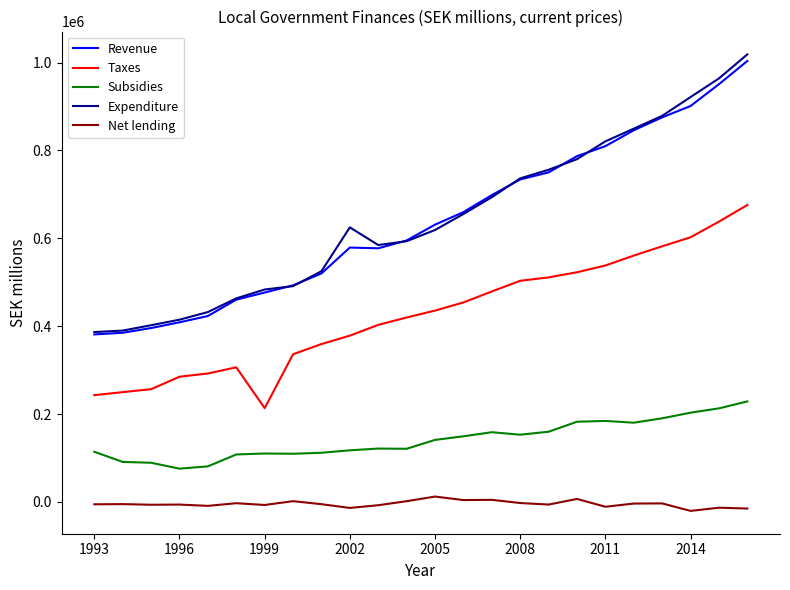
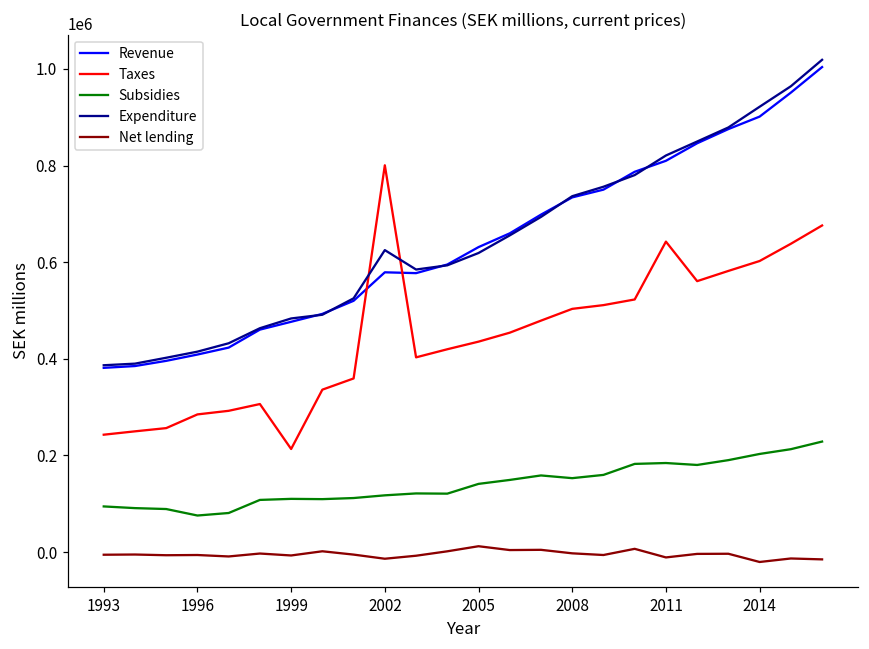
  {
    "Revenue": {
      "1996": 410000,
      "1999": 480000,
      "2002": 580000,
      "2005": 630000,
      "2011": 810000,
      "2014": 900000
    },
    "Taxes": {
      "1993": 240000,
      "1996": 280000,
      "1999": 210000,
-     "2002": 380000,
+     "2002": 800000,
      "2005": 440000,
      "2008": 500000,
-     "2011": 540000,
+     "2011": 640000,
      "2014": 600000
    },
    "Subsidies": {
-     "1993": 110000,
+     "1993": 90000,
      "1996": 80000,
      "1999": 110000,
      "2002": 120000,
      "2005": 140000,
      "2008": 150000,
      "2011": 180000,
      "2014": 200000
    },
    "Expenditure": {
      "1996": 410000,
      "1999": 480000,
      "2002": 620000,
      "2005": 620000,
      "2011": 820000,
      "2014": 920000
    },
    "Net lending": {
      "1993": -10000,
      "1996": -10000,
      "1999": -10000,
      "2002": -10000,
      "2005": 10000,
      "2008": 0,
      "2011": -10000,
      "2014": -20000
    }
  }
